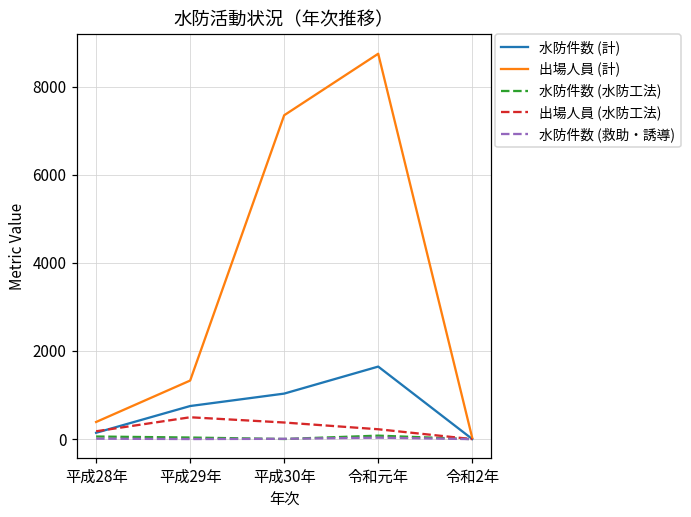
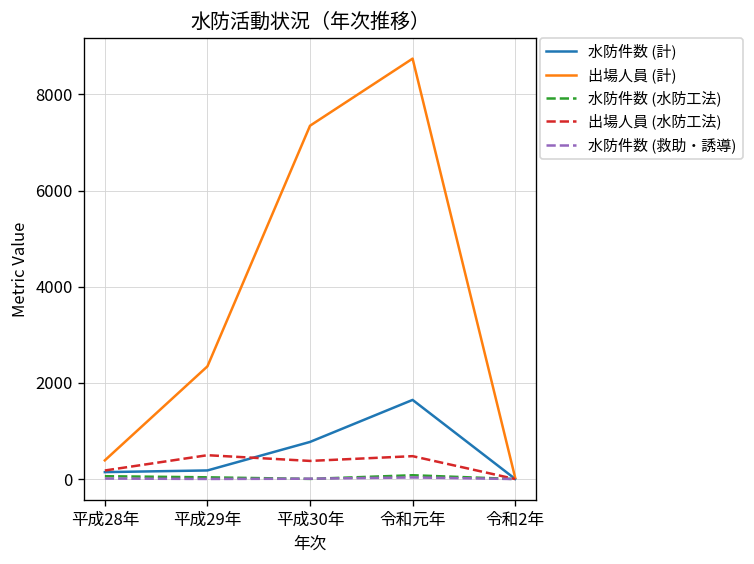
  {
    "水防件数 (計)": {
-     "平成29年": 800,
-     "平成30年": 1000,
+     "平成29年": 200,
+     "平成30年": 800,
      "令和元年": 1600
    },
    "出場人員 (計)": {
      "平成28年": 400,
-     "平成29年": 1300,
+     "平成29年": 2300,
      "平成30年": 7300,
      "令和元年": 8700
    },
    "出場人員 (水防工法)": {
      "平成29年": 500,
      "平成30年": 400,
-     "令和元年": 200
+     "令和元年": 500
    }
  }
